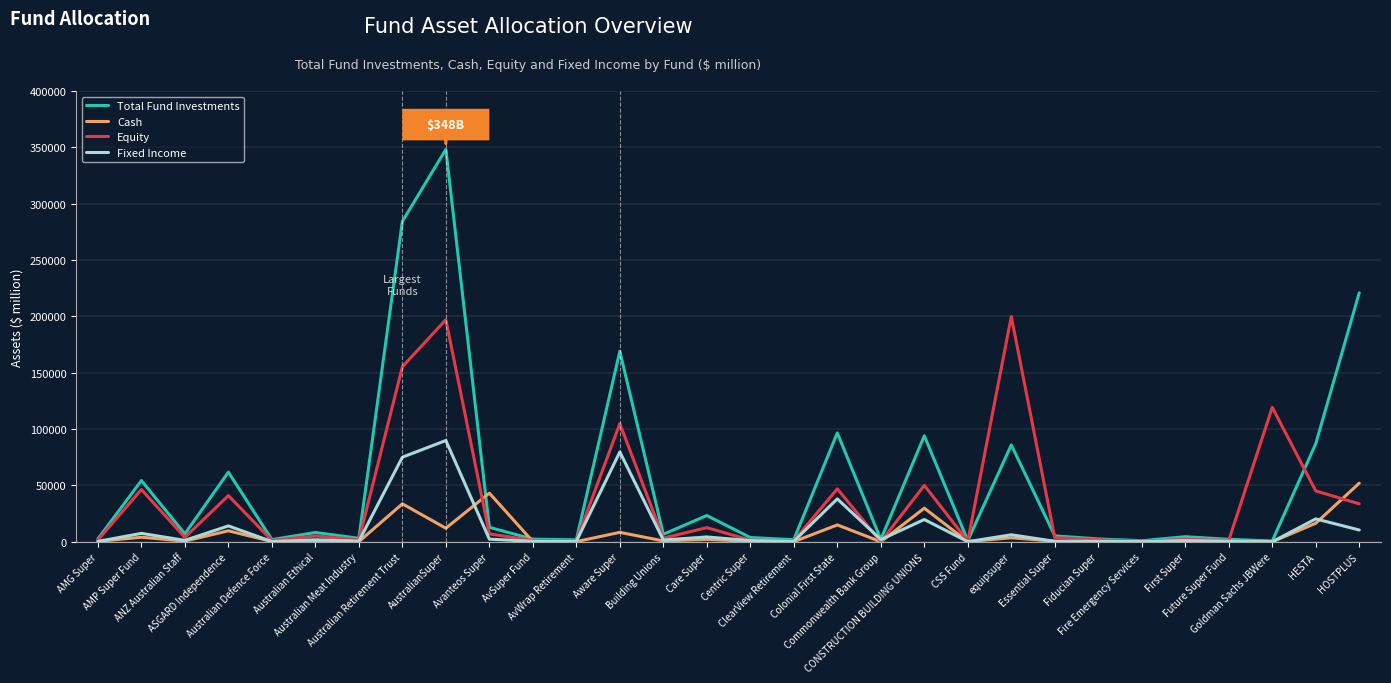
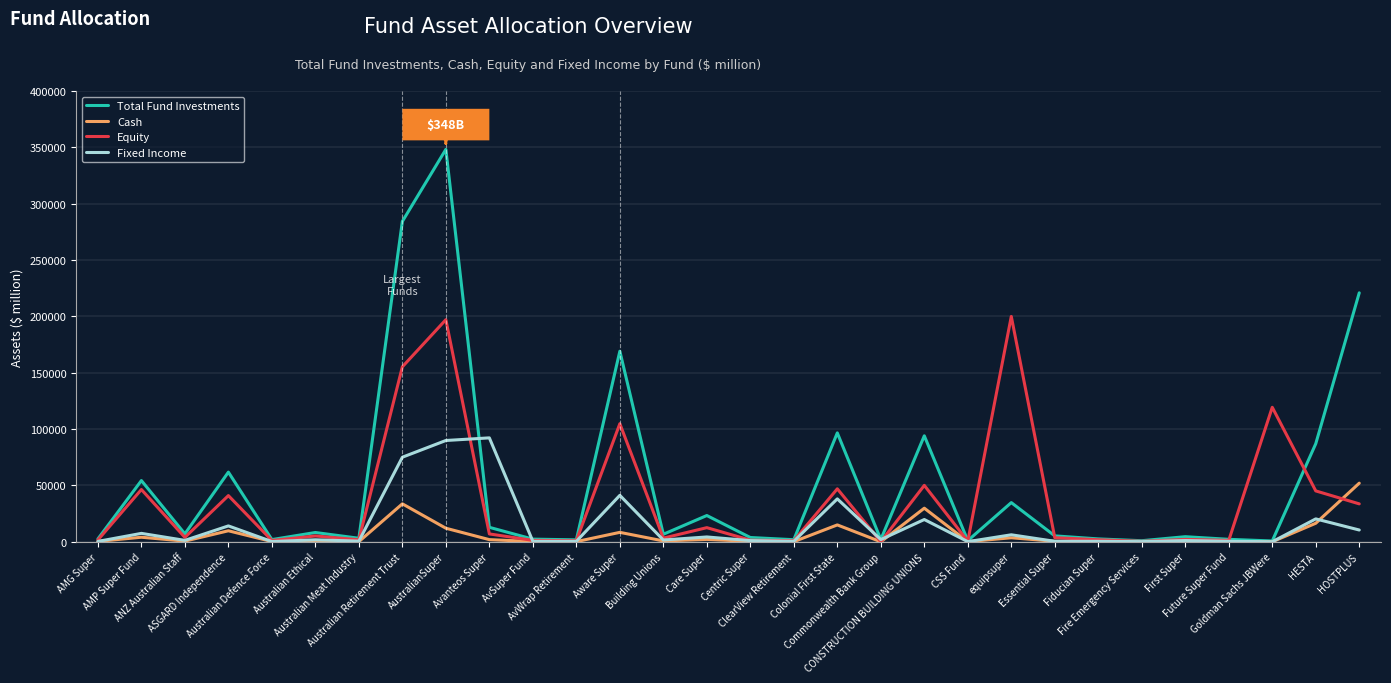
  {
    "Total Fund Investments": {
      "AMP Super Fund": 54000,
      "ANZ Australian Staff": 7000,
      "ASGARD Independence": 62000,
      "Australian Ethical": 8000,
      "Australian Retirement Trust": 284000,
      "Avanteos Super": 13000,
      "Aware Super": 169000,
      "Building Unions": 7000,
      "Care Super": 23000,
      "Centric Super": 4000,
      "Colonial First State": 97000,
      "CONSTRUCTION BUILDING UNIONS": 94000,
-     "equipsuper": 86000,
+     "equipsuper": 35000,
      "First Super": 5000,
      "HESTA": 87000,
      "HOSTPLUS": 221000
    },
    "Cash": {
      "AMP Super Fund": 4000,
      "ASGARD Independence": 10000,
      "Australian Retirement Trust": 34000,
      "AustralianSuper": 12000,
-     "Avanteos Super": 43000,
+     "Avanteos Super": 2000,
      "Aware Super": 8000,
      "Colonial First State": 15000,
      "CONSTRUCTION BUILDING UNIONS": 30000,
      "equipsuper": 4000,
      "HESTA": 16000,
      "HOSTPLUS": 52000
    },
    "Equity": {
      "AMP Super Fund": 46000,
      "ANZ Australian Staff": 4000,
      "ASGARD Independence": 41000,
      "Australian Ethical": 5000,
      "Australian Retirement Trust": 155000,
      "AustralianSuper": 197000,
      "Avanteos Super": 7000,
      "Aware Super": 105000,
      "Care Super": 13000,
      "Colonial First State": 47000,
      "CONSTRUCTION BUILDING UNIONS": 50000,
      "equipsuper": 200000,
      "Goldman Sachs JBWere": 119000,
      "HESTA": 45000,
      "HOSTPLUS": 34000
    },
    "Fixed Income": {
      "AMP Super Fund": 8000,
      "ASGARD Independence": 14000,
      "Australian Retirement Trust": 75000,
      "AustralianSuper": 90000,
-     "Avanteos Super": 2000,
-     "Aware Super": 80000,
+     "Avanteos Super": 92000,
+     "Aware Super": 41000,
      "Colonial First State": 38000,
      "CONSTRUCTION BUILDING UNIONS": 20000,
      "equipsuper": 6000,
      "HESTA": 20000,
      "HOSTPLUS": 10000
    }
  }
